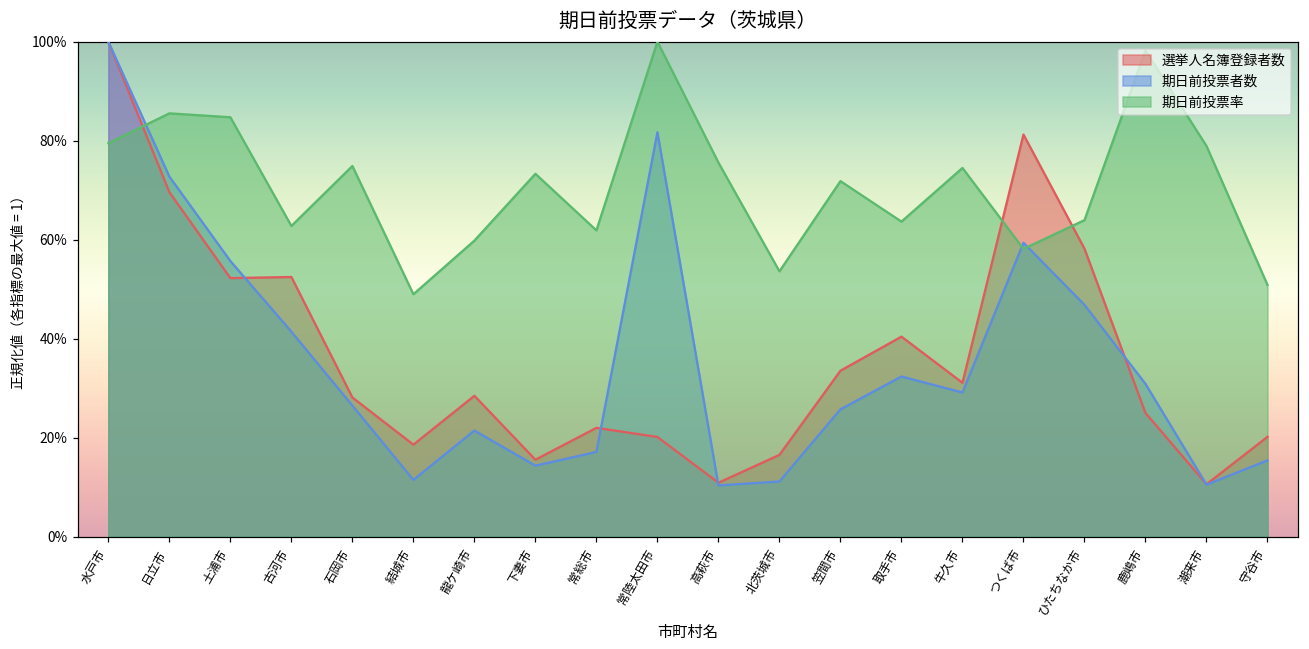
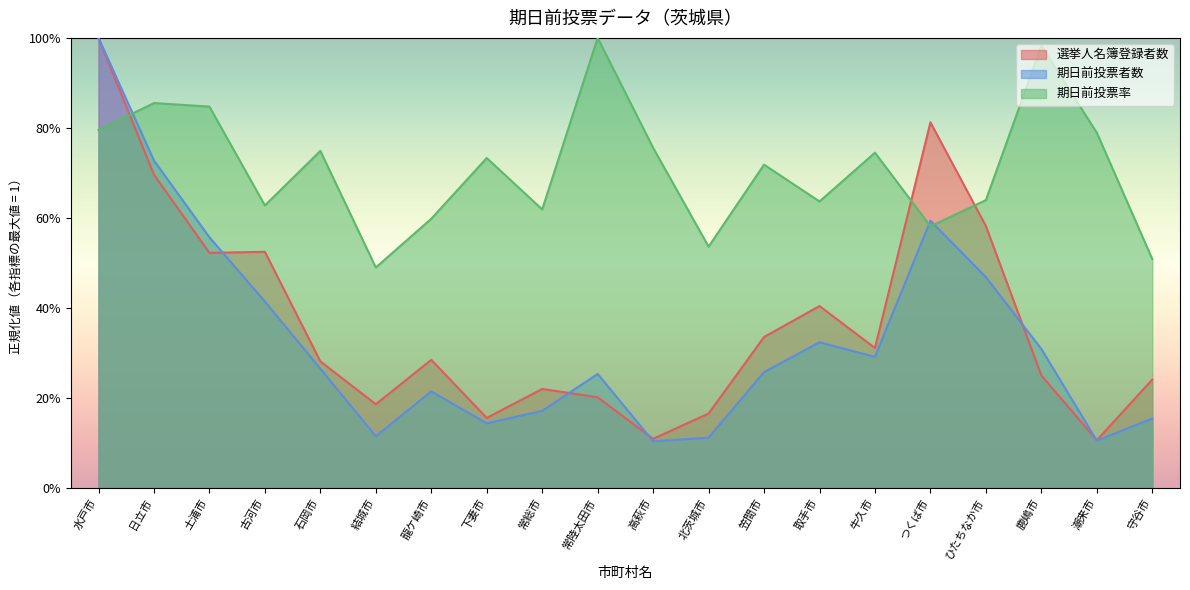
  {
    "選挙人名簿登録者数": {
      "日立市": "70%",
      "土浦市": "52%",
      "古河市": "52%",
      "石岡市": "28%",
      "結城市": "19%",
      "龍ケ崎市": "28%",
      "下妻市": "16%",
      "常総市": "22%",
      "常陸太田市": "20%",
      "北茨城市": "17%",
      "笠間市": "34%",
      "取手市": "40%",
      "牛久市": "31%",
      "つくば市": "81%",
      "ひたちなか市": "58%",
      "鹿嶋市": "25%",
-     "守谷市": "20%"
+     "守谷市": "24%"
    },
    "期日前投票者数": {
      "日立市": "73%",
      "土浦市": "56%",
      "古河市": "41%",
      "石岡市": "26%",
      "結城市": "11%",
      "龍ケ崎市": "21%",
      "下妻市": "14%",
      "常総市": "17%",
-     "常陸太田市": "82%",
+     "常陸太田市": "25%",
      "北茨城市": "11%",
      "笠間市": "26%",
      "取手市": "32%",
      "牛久市": "29%",
      "つくば市": "59%",
      "ひたちなか市": "47%",
      "鹿嶋市": "31%",
      "守谷市": "15%"
    },
    "期日前投票率": {
      "水戸市": "80%",
      "日立市": "86%",
      "土浦市": "85%",
      "古河市": "63%",
      "石岡市": "75%",
      "結城市": "49%",
      "龍ケ崎市": "60%",
      "下妻市": "73%",
      "常総市": "62%",
      "常陸太田市": "100%",
      "高萩市": "76%",
      "北茨城市": "54%",
      "笠間市": "72%",
      "取手市": "64%",
      "牛久市": "74%",
      "つくば市": "58%",
      "ひたちなか市": "64%",
      "潮来市": "79%",
      "守谷市": "51%"
    }
  }
